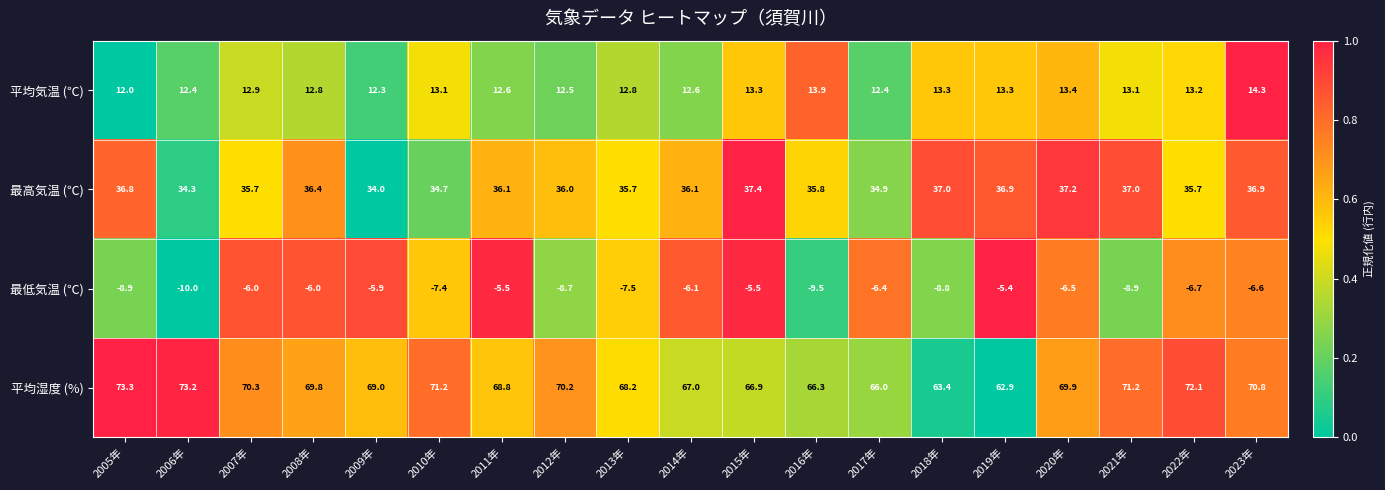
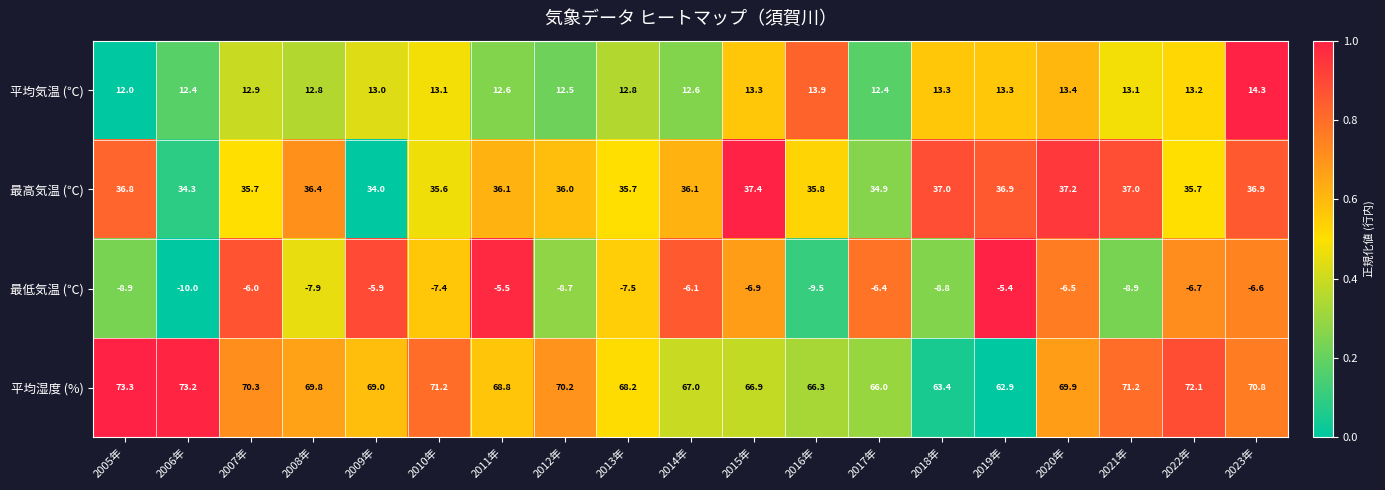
  {
    "平均気温 (℃)": {
      "2005年": 12.0,
      "2006年": 12.4,
      "2007年": 12.9,
      "2008年": 12.8,
-     "2009年": 12.3,
+     "2009年": 13.0,
      "2010年": 13.1,
      "2011年": 12.6,
      "2012年": 12.5,
      "2013年": 12.8,
      "2014年": 12.6,
      "2015年": 13.3,
      "2016年": 13.9,
      "2017年": 12.4,
      "2018年": 13.3,
      "2019年": 13.3,
      "2020年": 13.4,
      "2021年": 13.1,
      "2022年": 13.2,
      "2023年": 14.3
    },
    "最高気温 (℃)": {
      "2005年": 36.8,
      "2006年": 34.3,
      "2007年": 35.7,
      "2008年": 36.4,
      "2009年": 34.0,
-     "2010年": 34.7,
+     "2010年": 35.6,
      "2011年": 36.1,
      "2012年": 36.0,
      "2013年": 35.7,
      "2014年": 36.1,
      "2015年": 37.4,
      "2016年": 35.8,
      "2017年": 34.9,
      "2018年": 37.0,
      "2019年": 36.9,
      "2020年": 37.2,
      "2021年": 37.0,
      "2022年": 35.7,
      "2023年": 36.9
    },
    "最低気温 (℃)": {
      "2005年": -8.9,
      "2006年": -10.0,
      "2007年": -6.0,
-     "2008年": -6.0,
+     "2008年": -7.9,
      "2009年": -5.9,
      "2010年": -7.4,
      "2011年": -5.5,
      "2012年": -8.7,
      "2013年": -7.5,
      "2014年": -6.1,
-     "2015年": -5.5,
+     "2015年": -6.9,
      "2016年": -9.5,
      "2017年": -6.4,
      "2018年": -8.8,
      "2019年": -5.4,
      "2020年": -6.5,
      "2021年": -8.9,
      "2022年": -6.7,
      "2023年": -6.6
    },
    "平均湿度 (%)": {
      "2005年": 73.3,
      "2006年": 73.2,
      "2007年": 70.3,
      "2008年": 69.8,
      "2009年": 69.0,
      "2010年": 71.2,
      "2011年": 68.8,
      "2012年": 70.2,
      "2013年": 68.2,
      "2014年": 67.0,
      "2015年": 66.9,
      "2016年": 66.3,
      "2017年": 66.0,
      "2018年": 63.4,
      "2019年": 62.9,
      "2020年": 69.9,
      "2021年": 71.2,
      "2022年": 72.1,
      "2023年": 70.8
    }
  }
